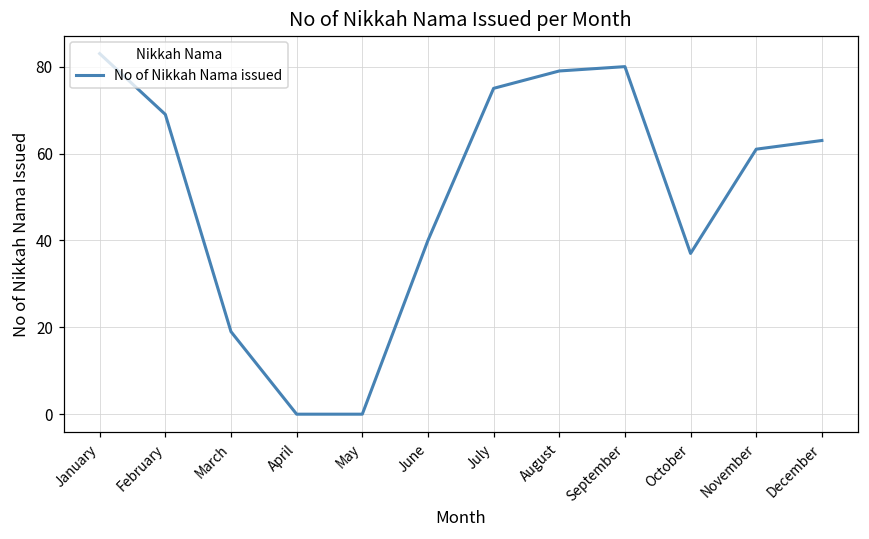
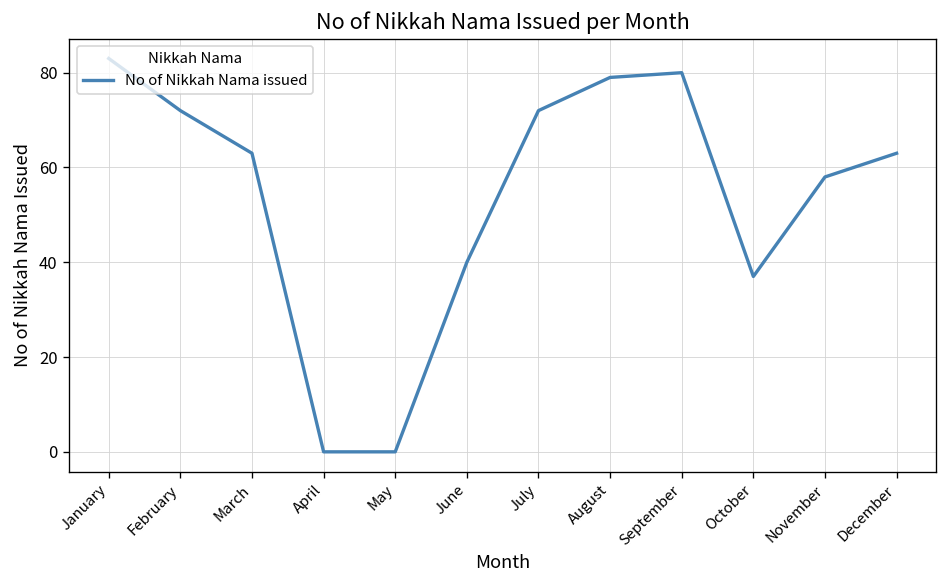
  {
-   "February": 69,
-   "March": 19,
+   "February": 72,
+   "March": 63,
    "April": 0,
    "May": 0,
    "June": 40,
-   "July": 75,
+   "July": 72,
    "August": 79,
    "September": 80,
    "October": 37,
-   "November": 61,
+   "November": 58,
    "December": 63
  }
